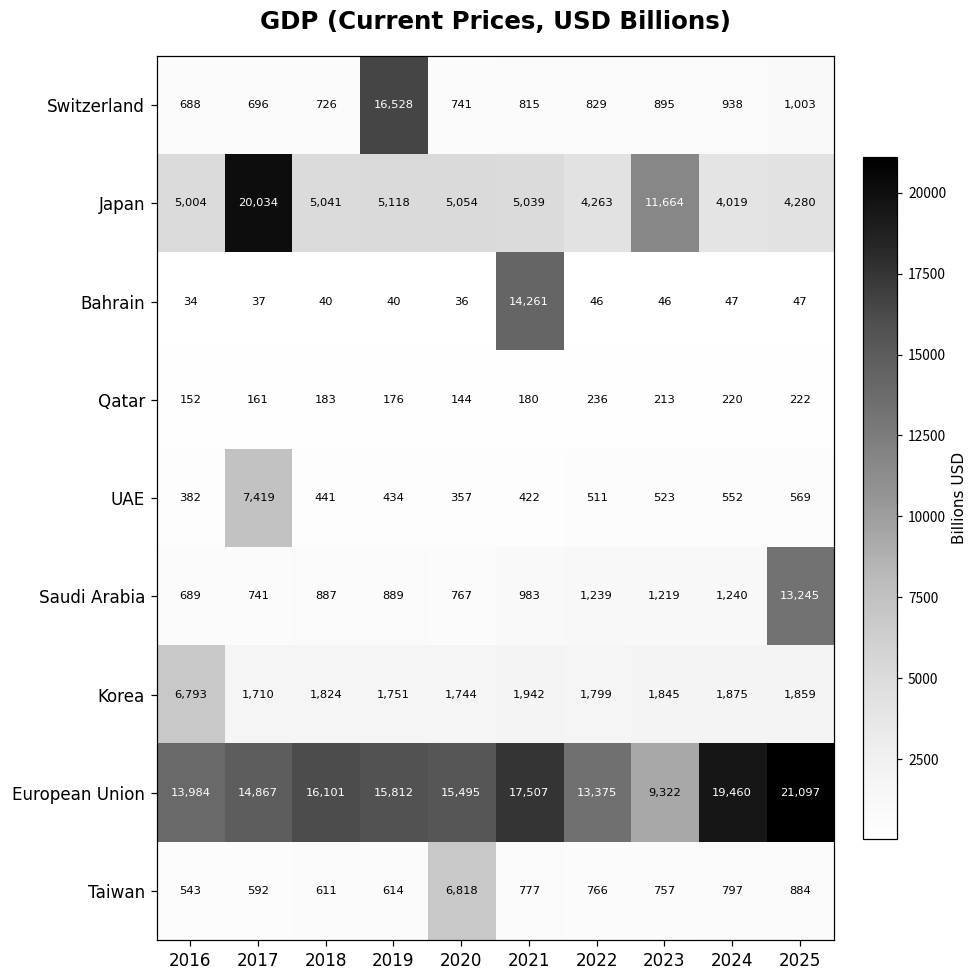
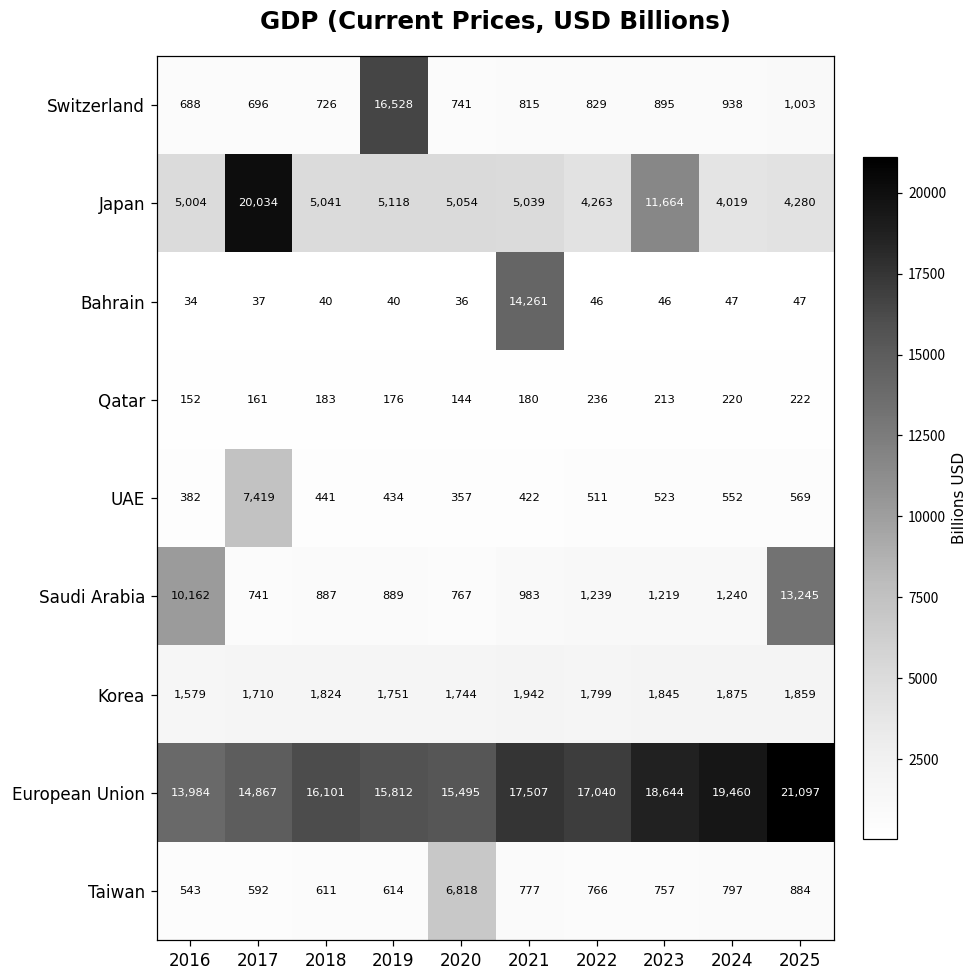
  {
    "Switzerland": {
      "2016": "688",
      "2017": "696",
      "2018": "726",
      "2019": "16,528",
      "2020": "741",
      "2021": "815",
      "2022": "829",
      "2023": "895",
      "2024": "938",
      "2025": "1,003"
    },
    "Japan": {
      "2016": "5,004",
      "2017": "20,034",
      "2018": "5,041",
      "2019": "5,118",
      "2020": "5,054",
      "2021": "5,039",
      "2022": "4,263",
      "2023": "11,664",
      "2024": "4,019",
      "2025": "4,280"
    },
    "Bahrain": {
      "2016": "34",
      "2017": "37",
      "2018": "40",
      "2019": "40",
      "2020": "36",
      "2021": "14,261",
      "2022": "46",
      "2023": "46",
      "2024": "47",
      "2025": "47"
    },
    "Qatar": {
      "2016": "152",
      "2017": "161",
      "2018": "183",
      "2019": "176",
      "2020": "144",
      "2021": "180",
      "2022": "236",
      "2023": "213",
      "2024": "220",
      "2025": "222"
    },
    "UAE": {
      "2016": "382",
      "2017": "7,419",
      "2018": "441",
      "2019": "434",
      "2020": "357",
      "2021": "422",
      "2022": "511",
      "2023": "523",
      "2024": "552",
      "2025": "569"
    },
    "Saudi Arabia": {
-     "2016": "689",
+     "2016": "10,162",
      "2017": "741",
      "2018": "887",
      "2019": "889",
      "2020": "767",
      "2021": "983",
      "2022": "1,239",
      "2023": "1,219",
      "2024": "1,240",
      "2025": "13,245"
    },
    "Korea": {
-     "2016": "6,793",
+     "2016": "1,579",
      "2017": "1,710",
      "2018": "1,824",
      "2019": "1,751",
      "2020": "1,744",
      "2021": "1,942",
      "2022": "1,799",
      "2023": "1,845",
      "2024": "1,875",
      "2025": "1,859"
    },
    "European Union": {
      "2016": "13,984",
      "2017": "14,867",
      "2018": "16,101",
      "2019": "15,812",
      "2020": "15,495",
      "2021": "17,507",
-     "2022": "13,375",
-     "2023": "9,322",
+     "2022": "17,040",
+     "2023": "18,644",
      "2024": "19,460",
      "2025": "21,097"
    },
    "Taiwan": {
      "2016": "543",
      "2017": "592",
      "2018": "611",
      "2019": "614",
      "2020": "6,818",
      "2021": "777",
      "2022": "766",
      "2023": "757",
      "2024": "797",
      "2025": "884"
    }
  }
